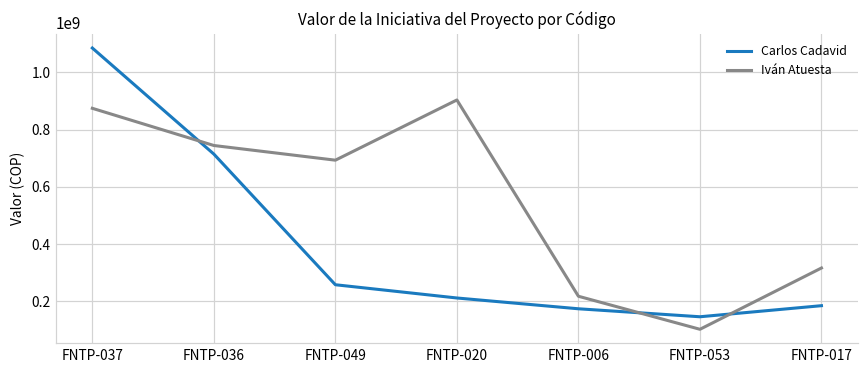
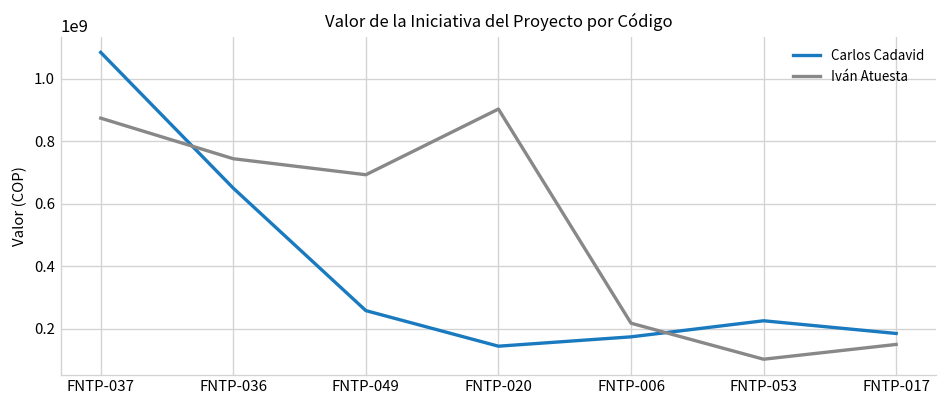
  {
    "Carlos Cadavid": {
      "FNTP-037": 1080000000,
-     "FNTP-036": 710000000,
+     "FNTP-036": 650000000,
      "FNTP-049": 260000000,
-     "FNTP-020": 210000000,
+     "FNTP-020": 140000000,
      "FNTP-006": 170000000,
-     "FNTP-053": 150000000,
+     "FNTP-053": 230000000,
      "FNTP-017": 190000000
    },
    "Iván Atuesta": {
      "FNTP-037": 870000000,
      "FNTP-036": 740000000,
      "FNTP-049": 690000000,
      "FNTP-020": 900000000,
      "FNTP-006": 220000000,
      "FNTP-053": 100000000,
-     "FNTP-017": 320000000
+     "FNTP-017": 150000000
    }
  }
